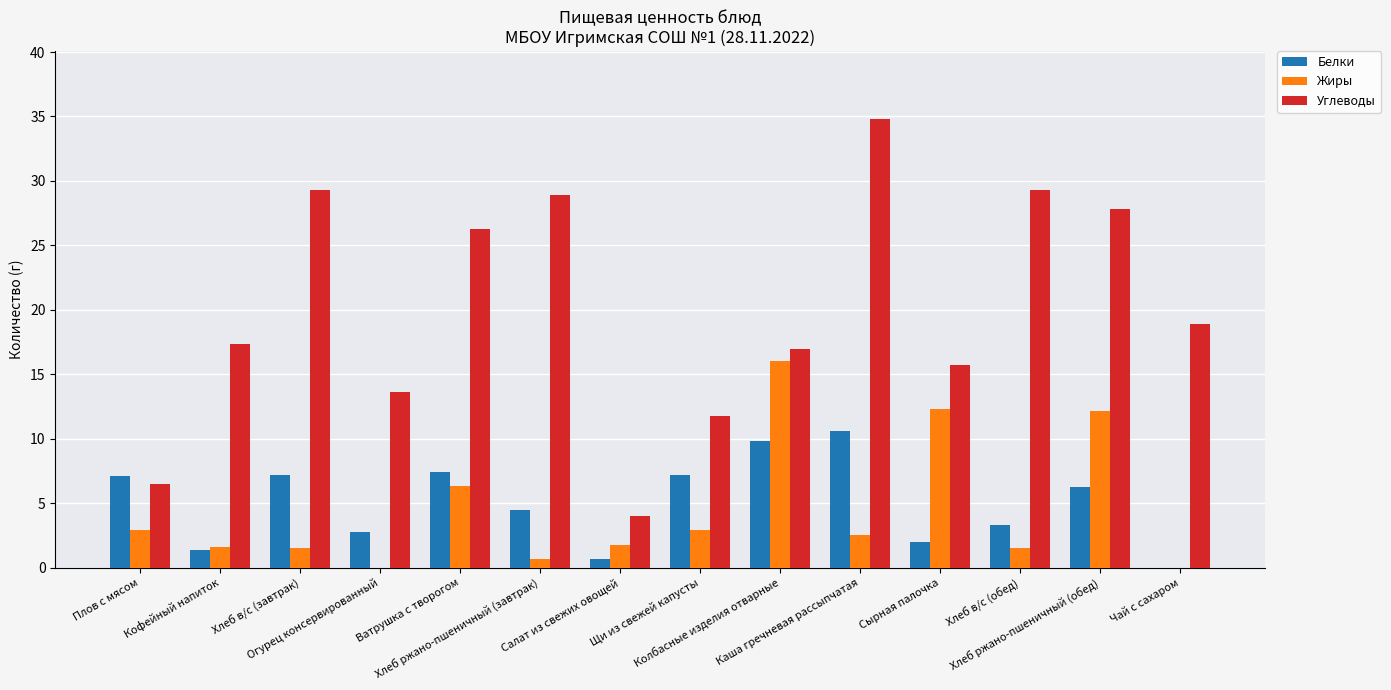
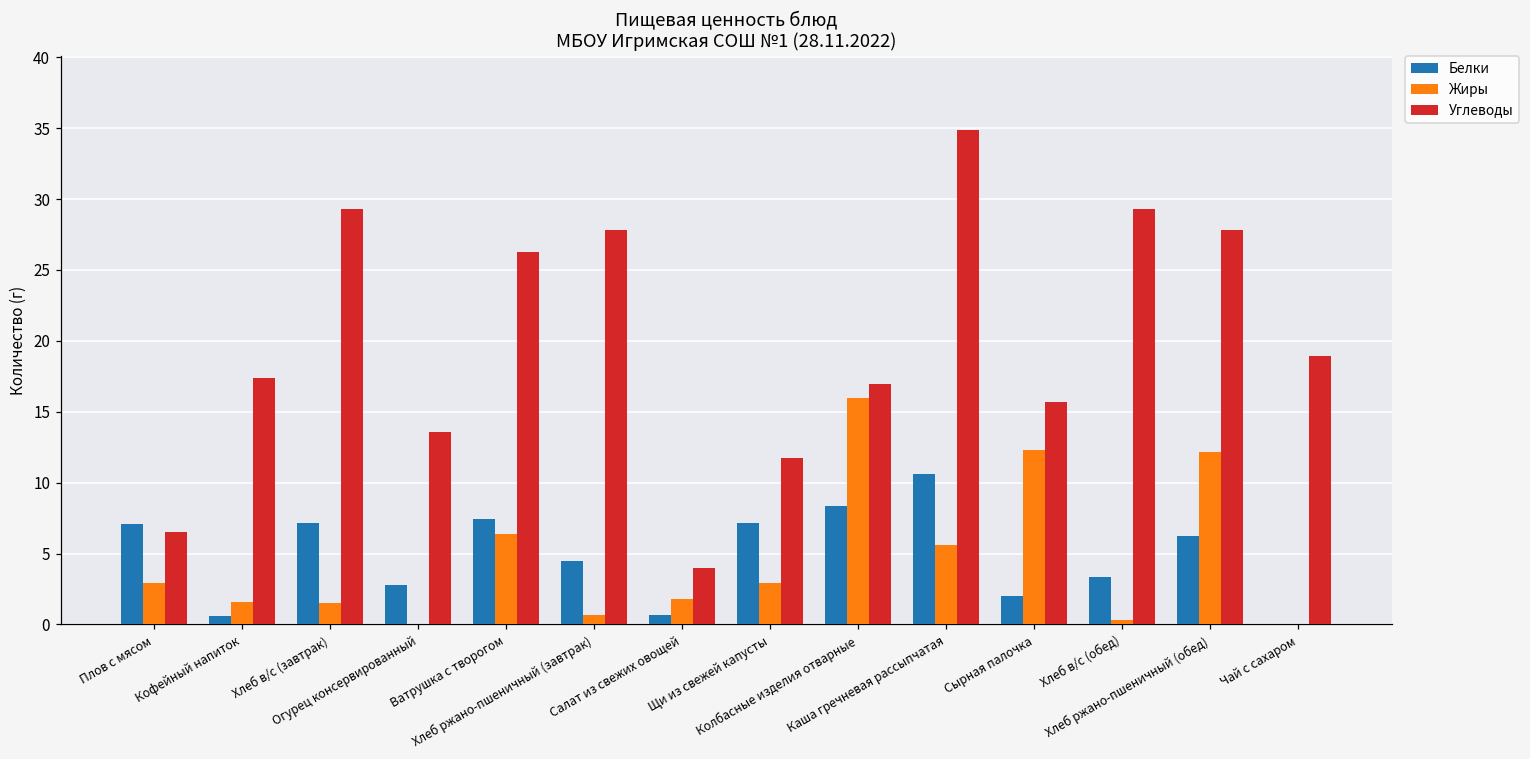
  {
    "Белки": {
      "Плов с мясом": 7.1,
-     "Кофейный напиток": 1.4,
+     "Кофейный напиток": 0.6,
      "Хлеб в/с (завтрак)": 7.2,
      "Огурец консервированный": 2.8,
      "Ватрушка с творогом": 7.4,
      "Хлеб ржано-пшеничный (завтрак)": 4.5,
      "Салат из свежих овощей": 0.7,
      "Щи из свежей капусты": 7.2,
-     "Колбасные изделия отварные": 9.8,
+     "Колбасные изделия отварные": 8.3,
      "Каша гречневая рассыпчатая": 10.6,
      "Сырная палочка": 2.0,
      "Хлеб в/с (обед)": 3.3,
      "Хлеб ржано-пшеничный (обед)": 6.3,
      "Чай с сахаром": 0.0
    },
    "Жиры": {
      "Плов с мясом": 2.9,
      "Кофейный напиток": 1.6,
      "Хлеб в/с (завтрак)": 1.5,
      "Огурец консервированный": 0.0,
      "Ватрушка с творогом": 6.4,
      "Хлеб ржано-пшеничный (завтрак)": 0.7,
      "Салат из свежих овощей": 1.8,
      "Щи из свежей капусты": 2.9,
      "Колбасные изделия отварные": 16.0,
-     "Каша гречневая рассыпчатая": 2.6,
+     "Каша гречневая рассыпчатая": 5.6,
      "Сырная палочка": 12.3,
-     "Хлеб в/с (обед)": 1.5,
+     "Хлеб в/с (обед)": 0.3,
      "Хлеб ржано-пшеничный (обед)": 12.1,
      "Чай с сахаром": 0.0
    },
    "Углеводы": {
      "Плов с мясом": 6.5,
      "Кофейный напиток": 17.4,
      "Хлеб в/с (завтрак)": 29.3,
      "Огурец консервированный": 13.6,
      "Ватрушка с творогом": 26.3,
-     "Хлеб ржано-пшеничный (завтрак)": 28.9,
+     "Хлеб ржано-пшеничный (завтрак)": 27.8,
      "Салат из свежих овощей": 4.0,
      "Щи из свежей капусты": 11.7,
      "Колбасные изделия отварные": 17.0,
      "Каша гречневая рассыпчатая": 34.8,
      "Сырная палочка": 15.7,
      "Хлеб в/с (обед)": 29.3,
      "Хлеб ржано-пшеничный (обед)": 27.8,
      "Чай с сахаром": 18.9
    }
  }
